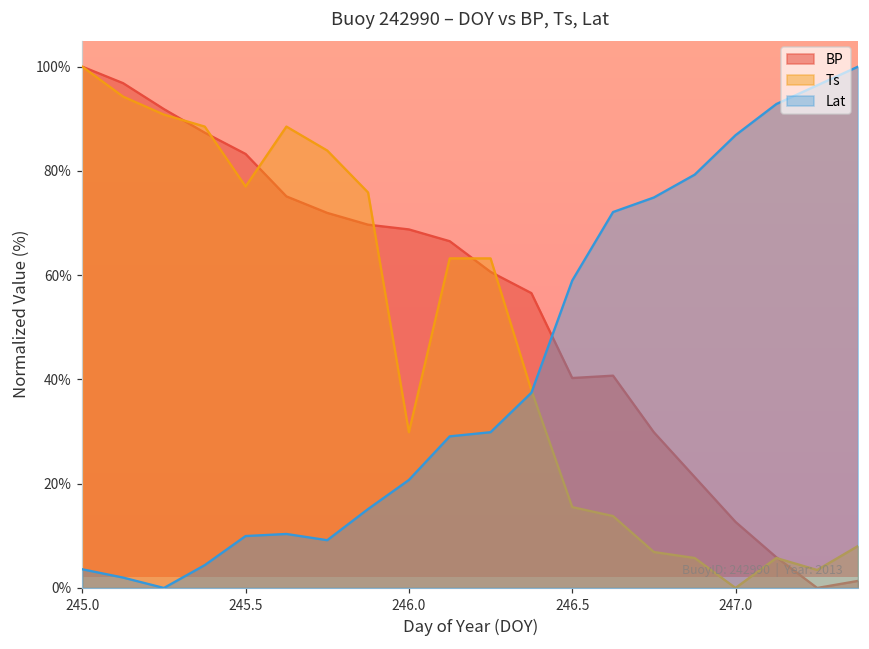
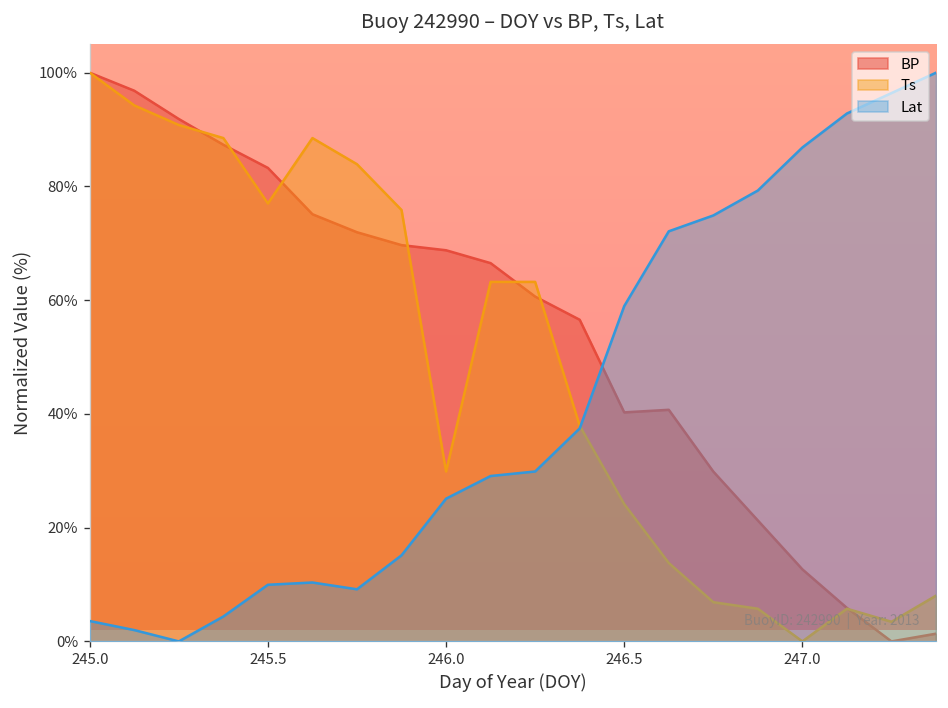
  {
    "BP": {
      "245.5": "83%",
      "246.0": "69%",
      "246.5": "40%",
      "247.0": "13%"
    },
    "Ts": {
      "245.5": "77%",
      "246.0": "30%",
-     "246.5": "16%",
+     "246.5": "24%",
      "247.0": "0%"
    },
    "Lat": {
      "245.0": "4%",
      "245.5": "10%",
-     "246.0": "21%",
+     "246.0": "25%",
      "246.5": "59%",
      "247.0": "87%"
    }
  }
